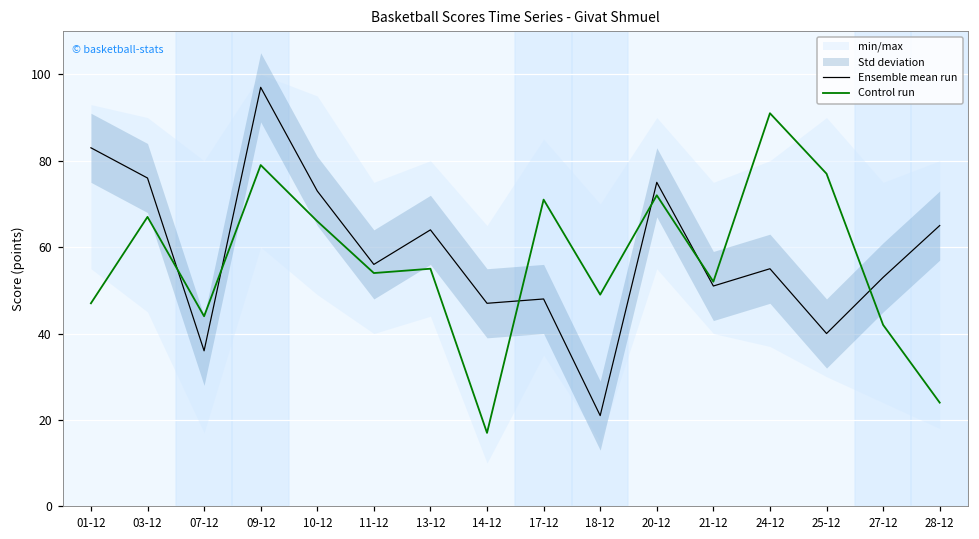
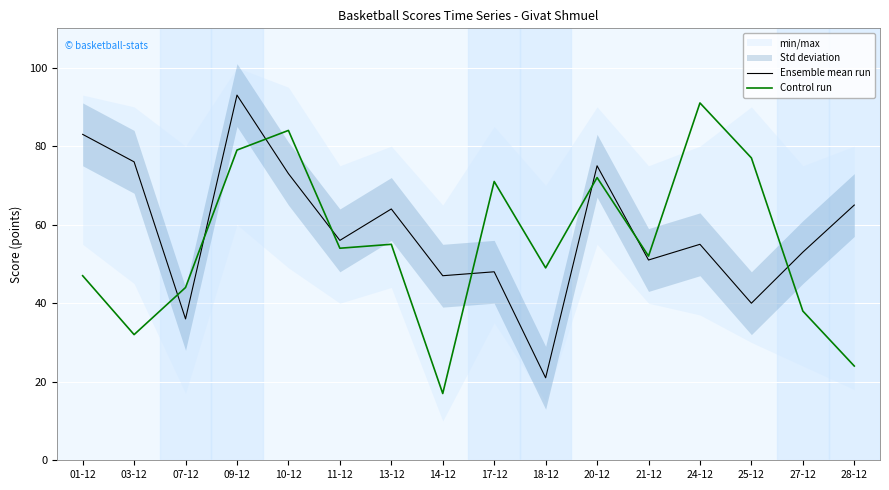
  {
    "Ensemble mean run": {
      "01-12": 83,
      "03-12": 76,
      "07-12": 36,
-     "09-12": 97,
+     "09-12": 93,
      "10-12": 73,
      "11-12": 56,
      "13-12": 64,
      "14-12": 47,
      "17-12": 48,
      "18-12": 21,
      "20-12": 75,
      "21-12": 51,
      "24-12": 55,
      "25-12": 40,
      "27-12": 53,
      "28-12": 65
    },
    "Control run": {
      "01-12": 47,
-     "03-12": 67,
+     "03-12": 32,
      "09-12": 79,
-     "10-12": 66,
+     "10-12": 84,
      "11-12": 54,
      "13-12": 55,
      "14-12": 17,
      "17-12": 71,
      "18-12": 49,
      "20-12": 72,
      "21-12": 52,
      "24-12": 91,
      "25-12": 77,
-     "27-12": 42,
+     "27-12": 38,
      "28-12": 24
    }
  }
